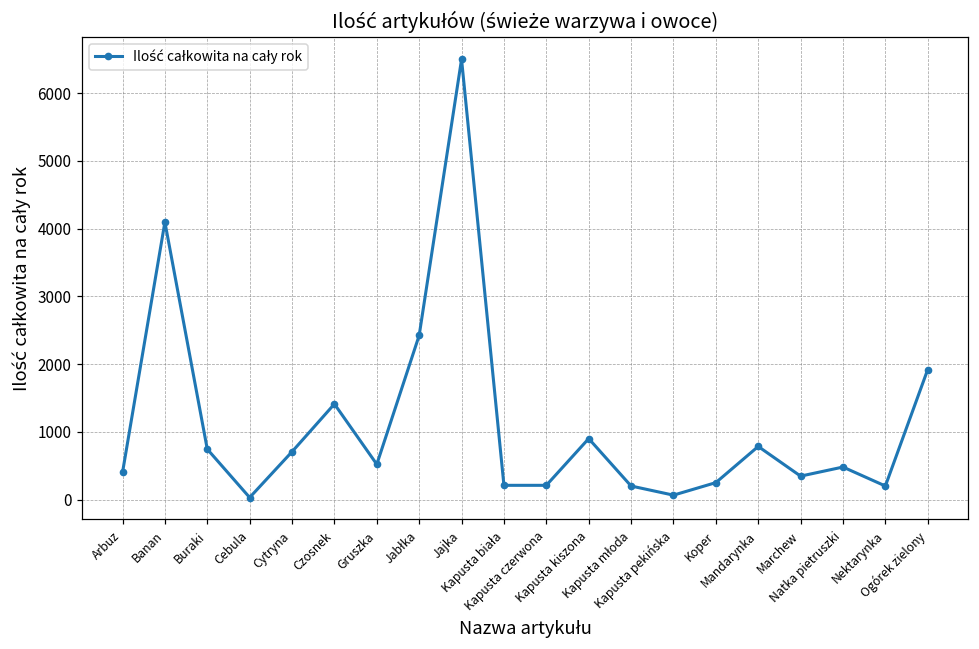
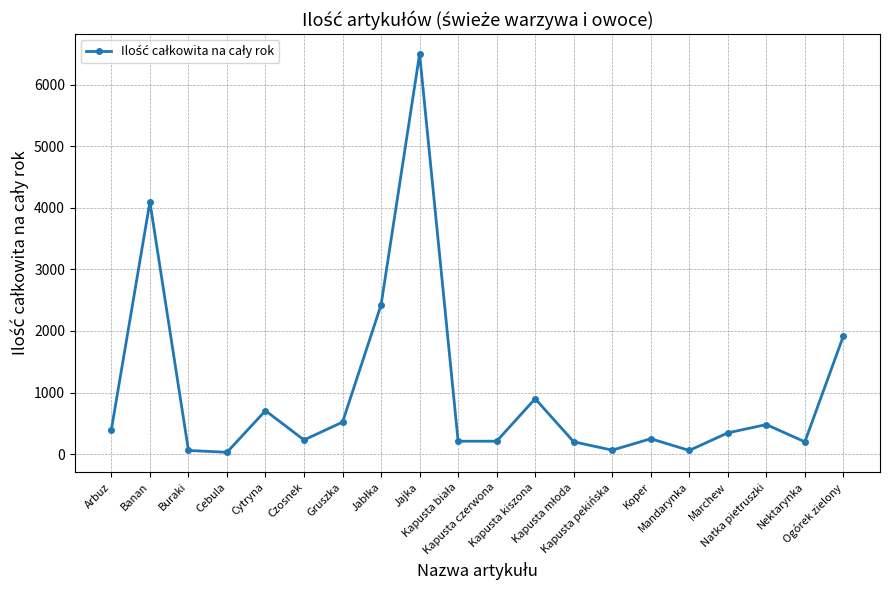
  {
    "Arbuz": 400,
    "Banan": 4100,
-   "Buraki": 700,
+   "Buraki": 100,
    "Cebula": 0,
    "Cytryna": 700,
-   "Czosnek": 1400,
+   "Czosnek": 200,
    "Gruszka": 500,
    "Jabłka": 2400,
    "Jajka": 6500,
    "Kapusta biała": 200,
    "Kapusta czerwona": 200,
    "Kapusta kiszona": 900,
    "Kapusta młoda": 200,
    "Kapusta pekińska": 100,
    "Koper": 300,
-   "Mandarynka": 800,
+   "Mandarynka": 100,
    "Marchew": 300,
    "Natka pietruszki": 500,
    "Nektarynka": 200,
    "Ogórek zielony": 1900
  }
